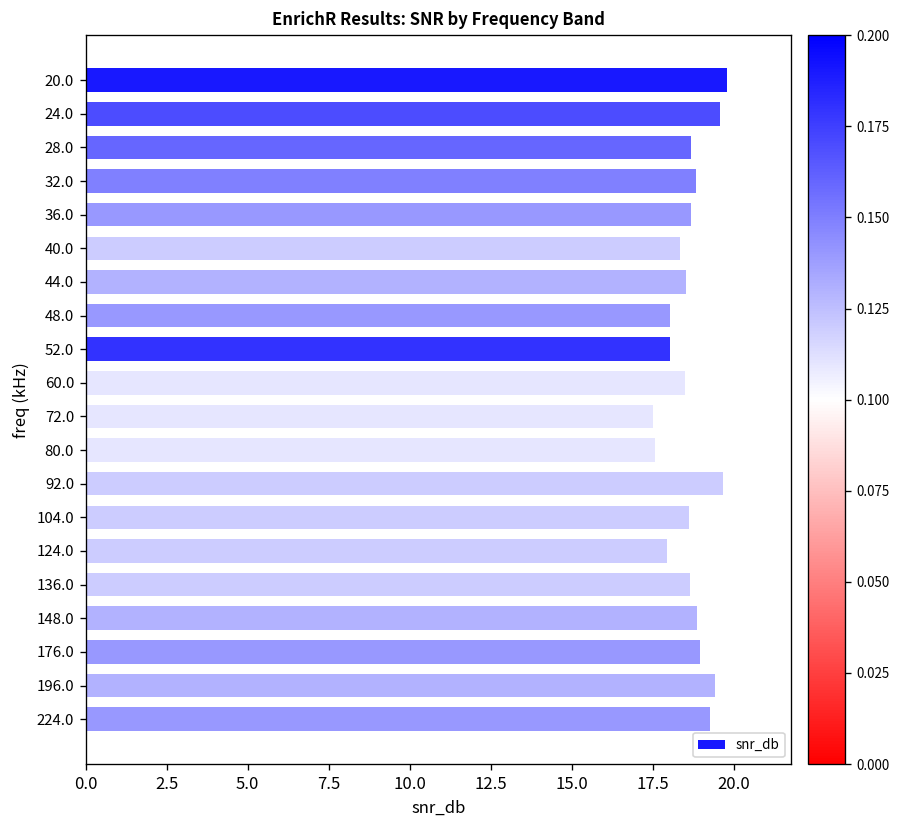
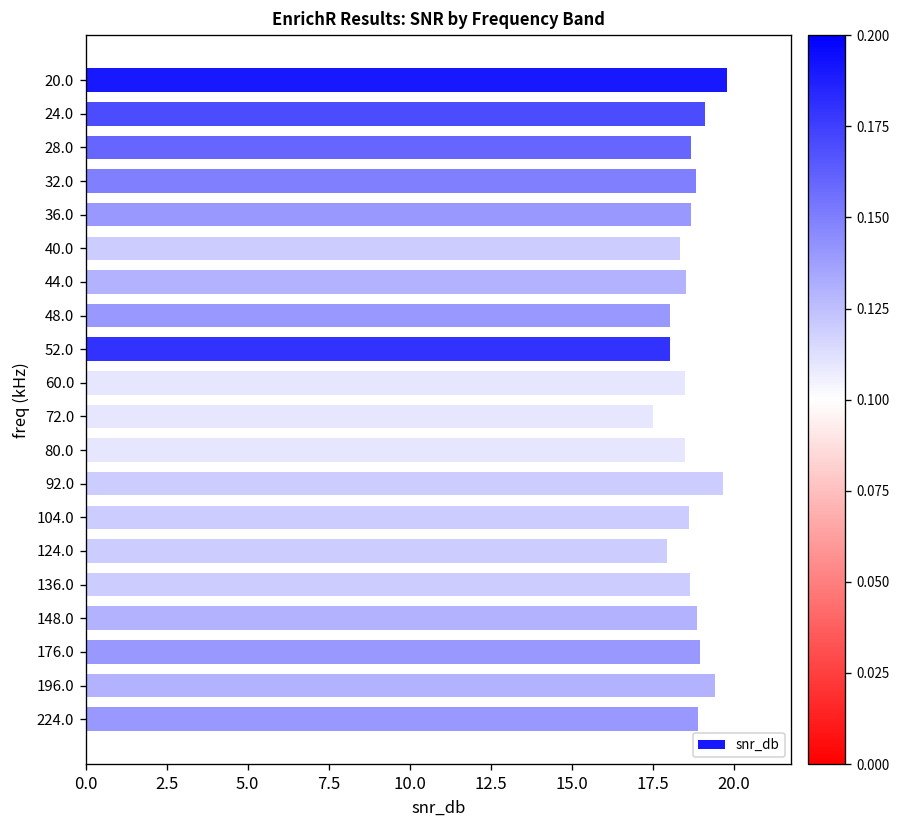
  {
    "20.0": 19.8,
-   "24.0": 19.6,
+   "24.0": 19.1,
    "28.0": 18.7,
    "32.0": 18.8,
    "36.0": 18.7,
    "40.0": 18.4,
    "44.0": 18.5,
    "48.0": 18.0,
    "52.0": 18.0,
    "60.0": 18.5,
    "72.0": 17.5,
-   "80.0": 17.6,
+   "80.0": 18.5,
    "92.0": 19.7,
    "104.0": 18.6,
    "124.0": 17.9,
    "136.0": 18.6,
    "148.0": 18.9,
    "176.0": 19.0,
    "196.0": 19.4,
-   "224.0": 19.3
+   "224.0": 18.9
  }
